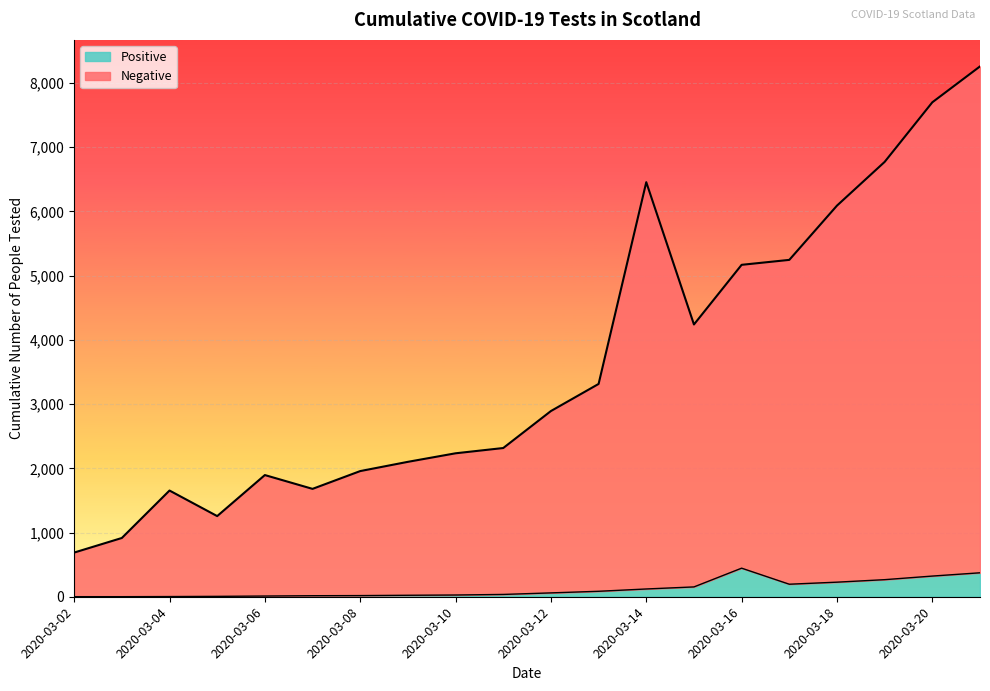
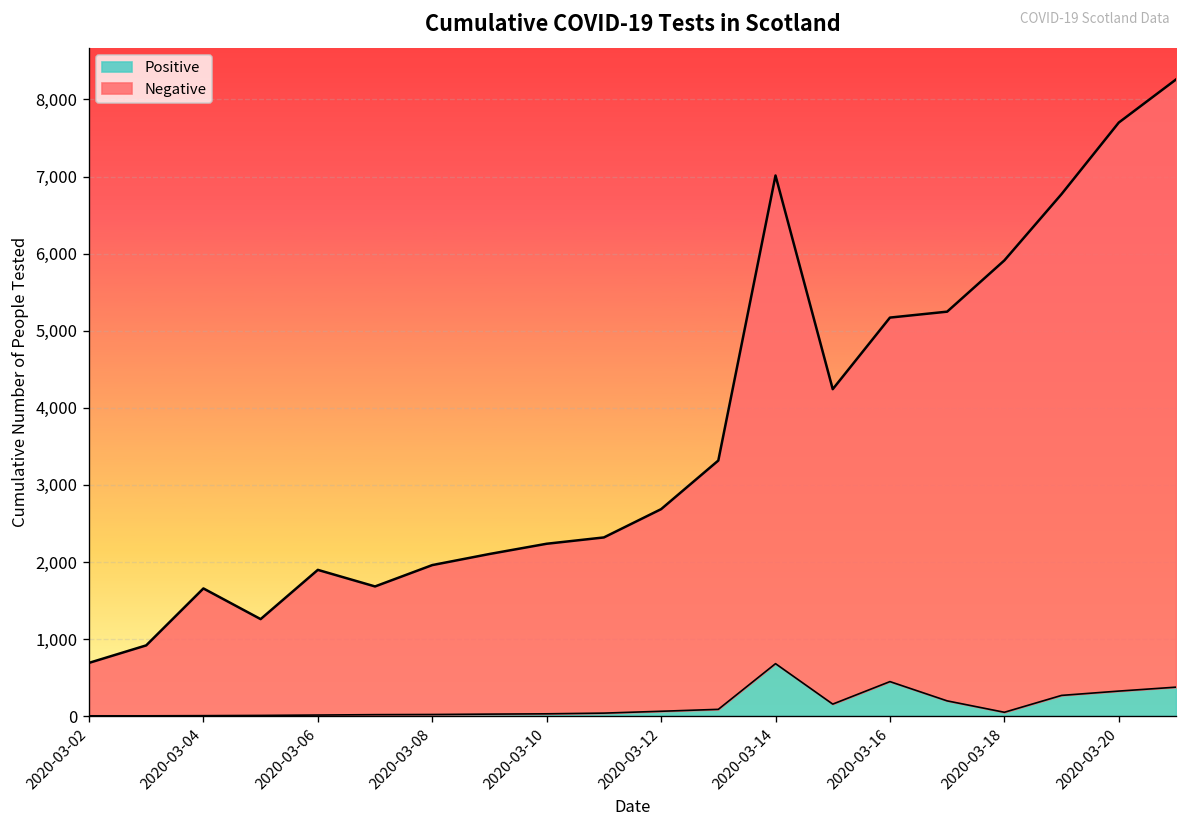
  {
    "Positive": {
      "2020-03-02": "0",
      "2020-03-04": "0",
      "2020-03-06": "0",
      "2020-03-08": "0",
      "2020-03-10": "0",
      "2020-03-12": "100",
-     "2020-03-14": "100",
+     "2020-03-14": "700",
      "2020-03-16": "400",
-     "2020-03-18": "200",
+     "2020-03-18": "0",
      "2020-03-20": "300"
    },
    "Negative": {
      "2020-03-02": "700",
      "2020-03-04": "1,700",
      "2020-03-06": "1,900",
      "2020-03-08": "1,900",
      "2020-03-10": "2,200",
-     "2020-03-12": "2,800",
+     "2020-03-12": "2,600",
      "2020-03-14": "6,300",
      "2020-03-16": "4,700",
      "2020-03-18": "5,900",
      "2020-03-20": "7,400"
    }
  }
